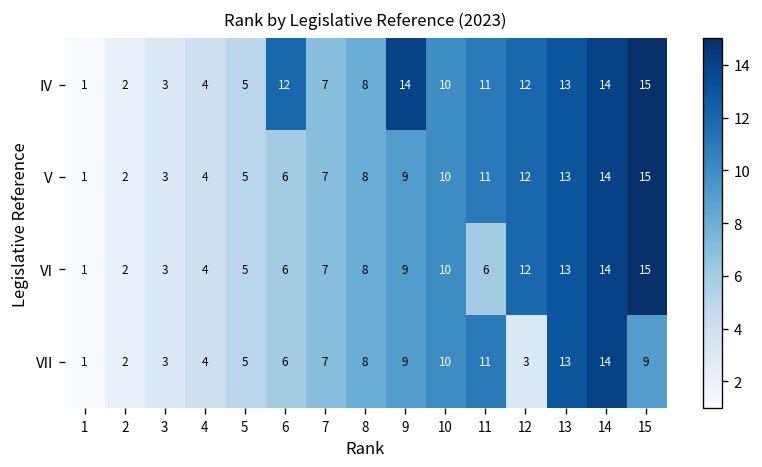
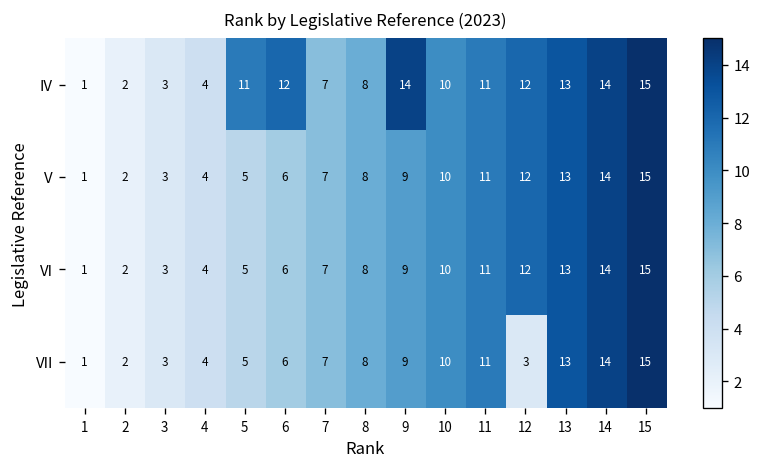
  {
    "IV": {
      "1": 1,
      "2": 2,
      "3": 3,
      "4": 4,
-     "5": 5,
+     "5": 11,
      "6": 12,
      "7": 7,
      "8": 8,
      "9": 14,
      "10": 10,
      "11": 11,
      "12": 12,
      "13": 13,
      "14": 14,
      "15": 15
    },
    "V": {
      "1": 1,
      "2": 2,
      "3": 3,
      "4": 4,
      "5": 5,
      "6": 6,
      "7": 7,
      "8": 8,
      "9": 9,
      "10": 10,
      "11": 11,
      "12": 12,
      "13": 13,
      "14": 14,
      "15": 15
    },
    "VI": {
      "1": 1,
      "2": 2,
      "3": 3,
      "4": 4,
      "5": 5,
      "6": 6,
      "7": 7,
      "8": 8,
      "9": 9,
      "10": 10,
-     "11": 6,
+     "11": 11,
      "12": 12,
      "13": 13,
      "14": 14,
      "15": 15
    },
    "VII": {
      "1": 1,
      "2": 2,
      "3": 3,
      "4": 4,
      "5": 5,
      "6": 6,
      "7": 7,
      "8": 8,
      "9": 9,
      "10": 10,
      "11": 11,
      "12": 3,
      "13": 13,
      "14": 14,
-     "15": 9
+     "15": 15
    }
  }
